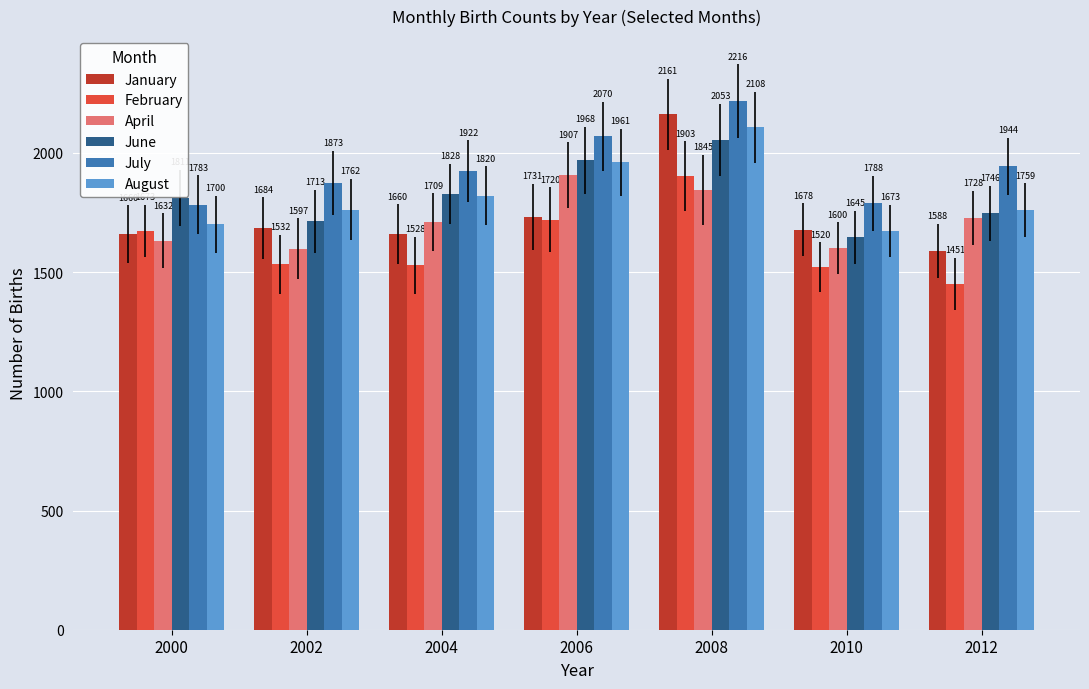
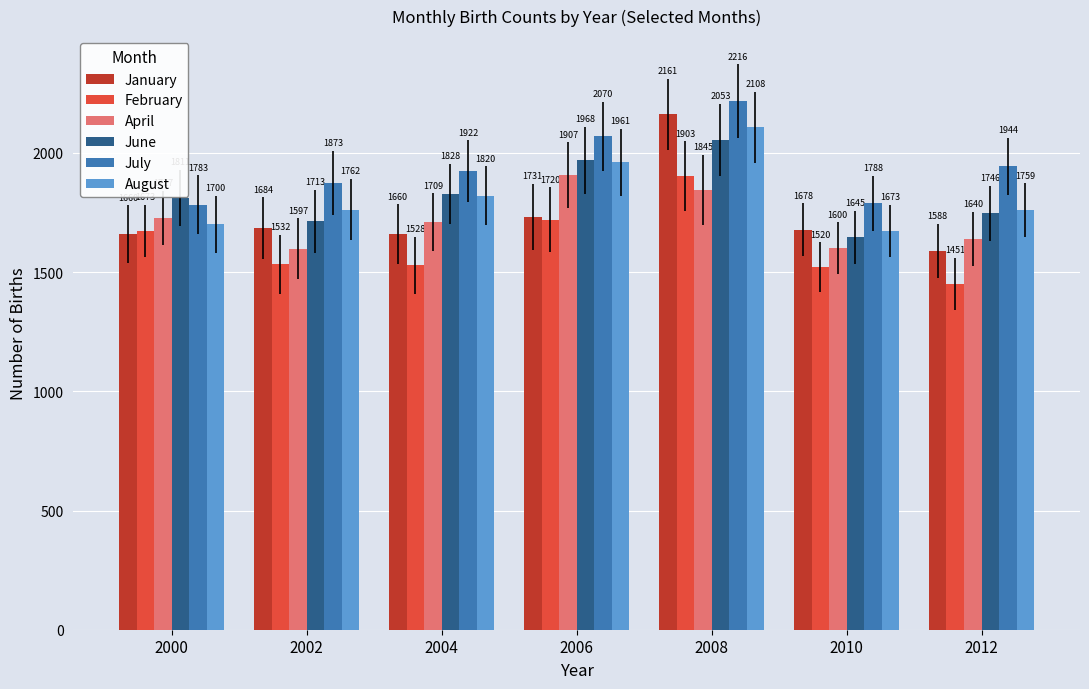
  {
    "April": {
-     "2000": 1630,
-     "2012": 1728
+     "2000": 1730,
+     "2012": 1640
    }
  }
